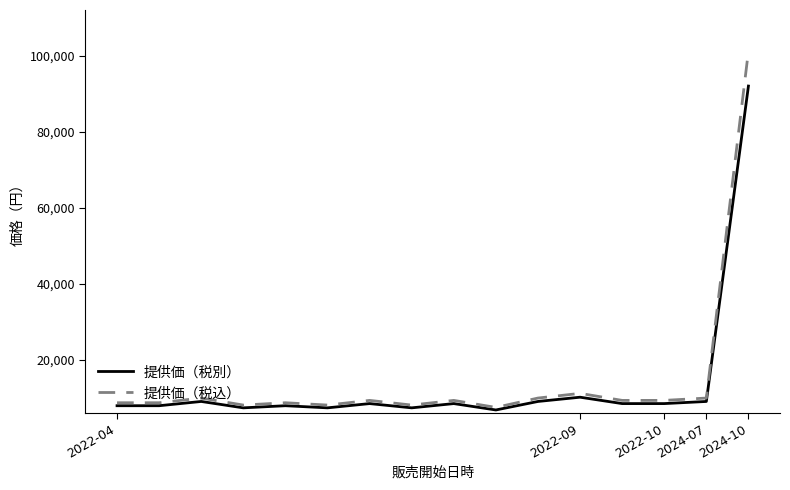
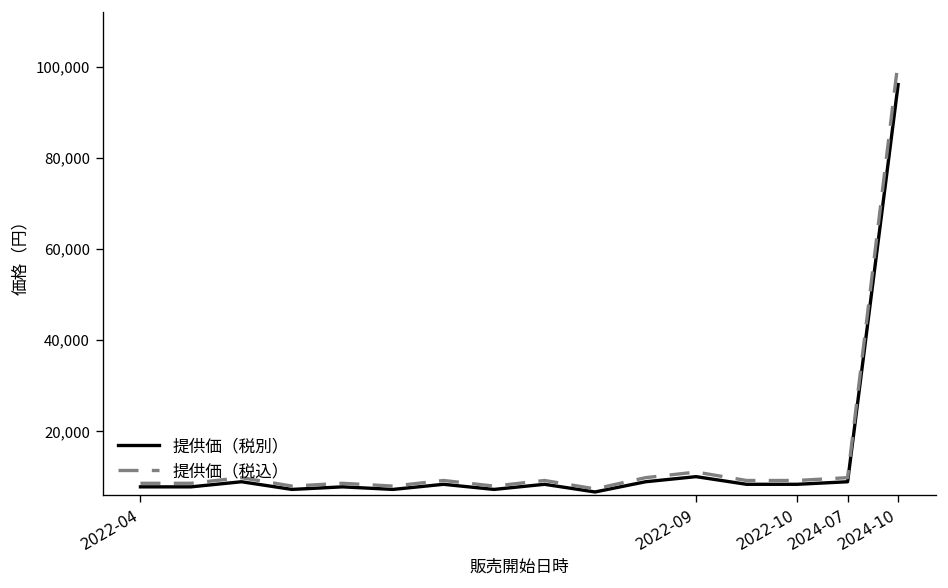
  {
    "提供価（税別）": {
      "2022-04": "8,000",
      "2022-09": "10,000",
      "2022-10": "8,000",
      "2024-07": "9,000",
-     "2024-10": "92,000"
+     "2024-10": "96,000"
    },
    "提供価（税込）": {
      "2022-04": "9,000",
      "2022-09": "11,000",
      "2022-10": "9,000",
      "2024-07": "10,000",
      "2024-10": "101,000"
    }
  }
